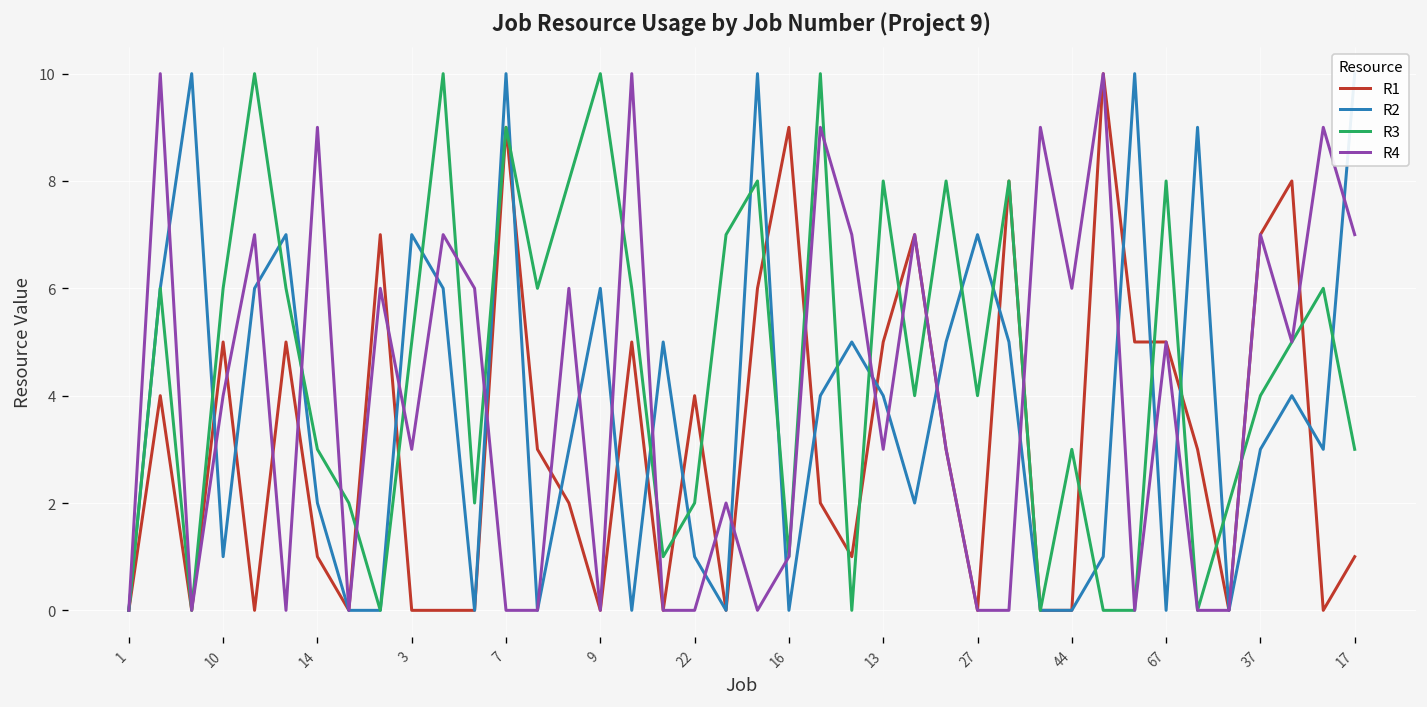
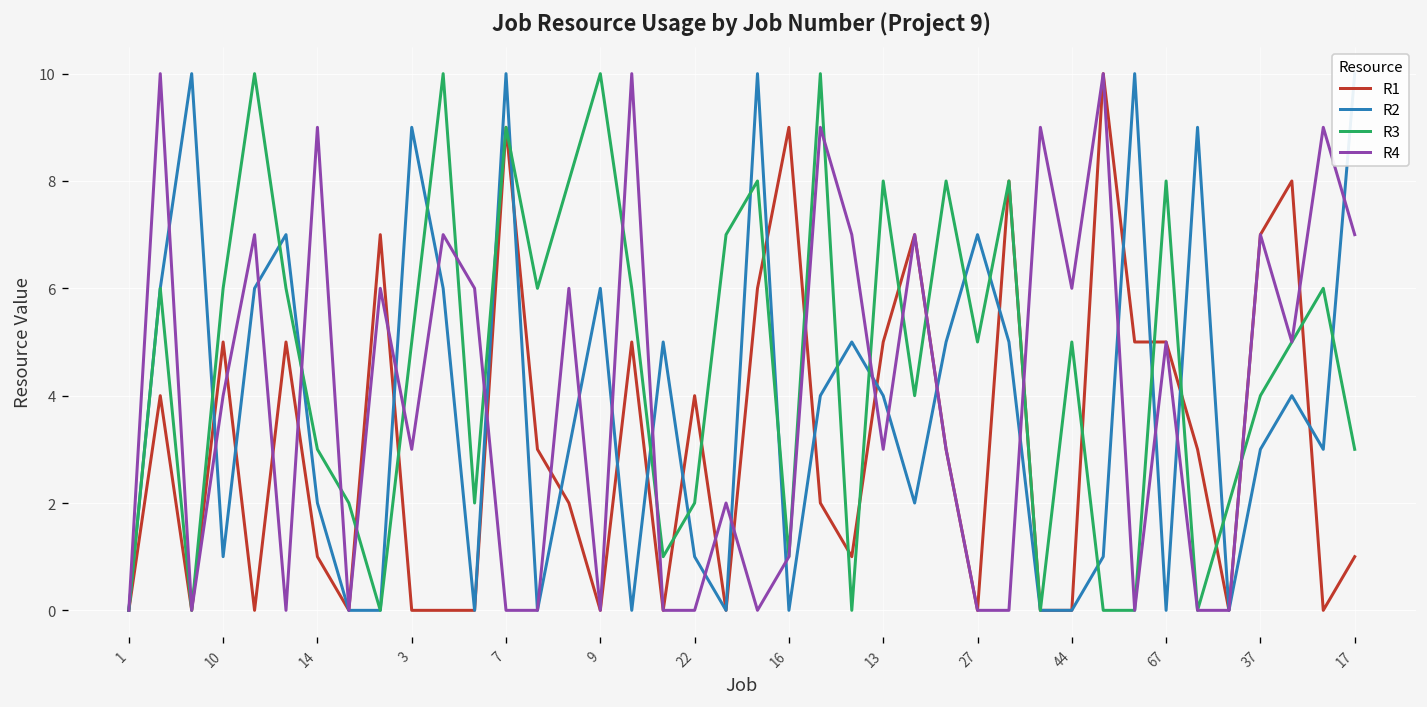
  {
    "R1": {
      "3": 0
    },
    "R2": {
-     "3": 7,
+     "3": 9,
      "9": 6,
      "27": 7,
      "67": 0
    },
    "R3": {
      "3": 5,
      "9": 10,
-     "27": 4,
-     "44": 3,
+     "27": 5,
+     "44": 5,
      "67": 8
    },
    "R4": {
      "3": 3,
      "44": 6
    }
  }
